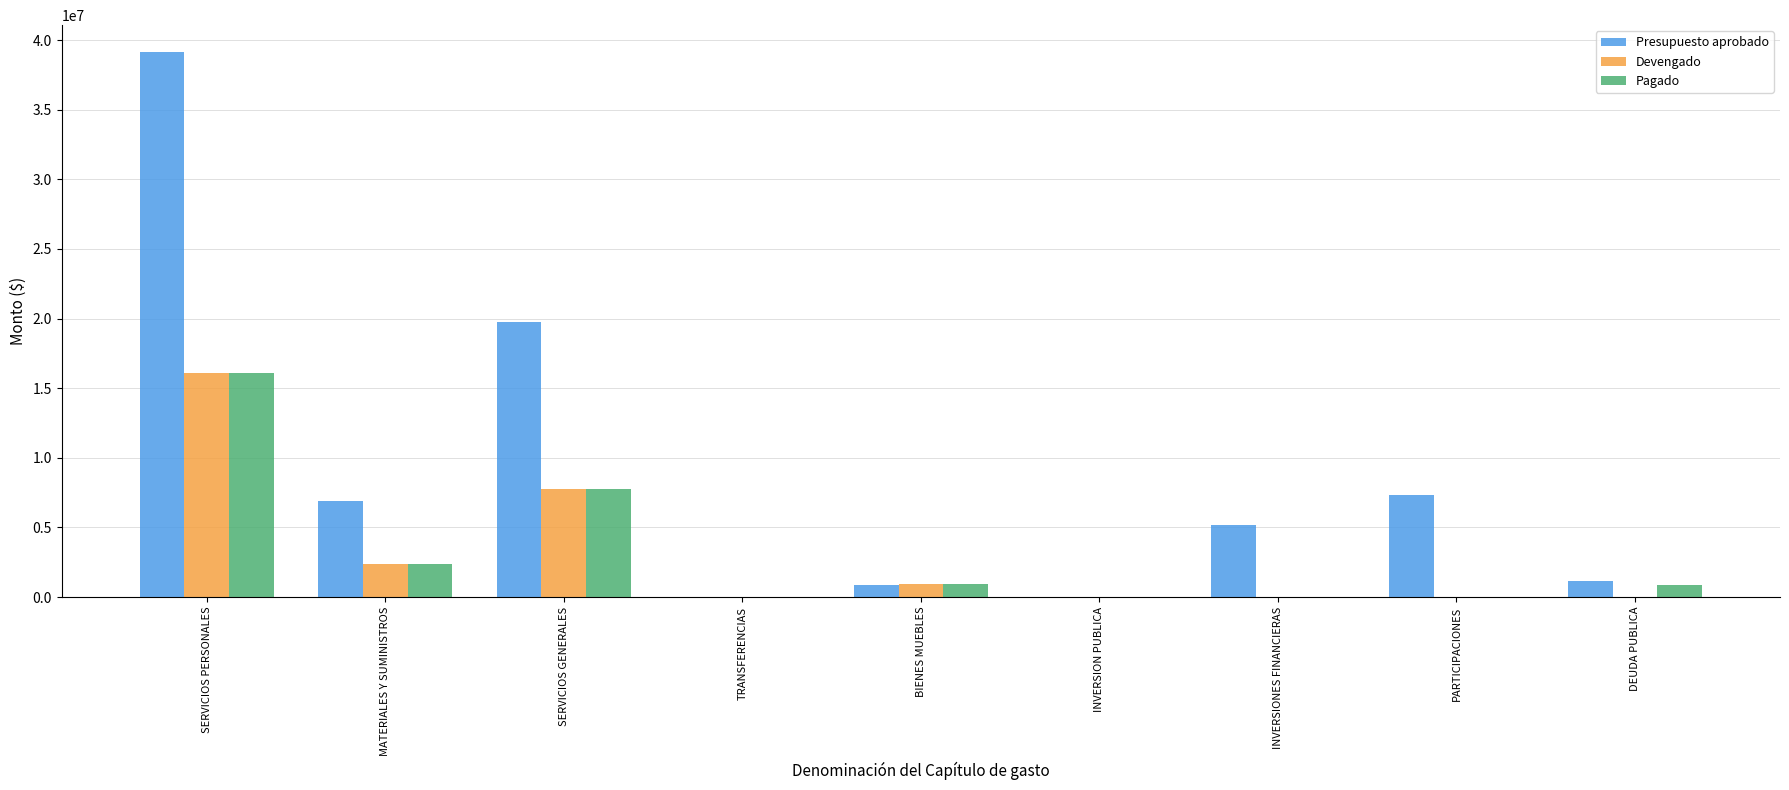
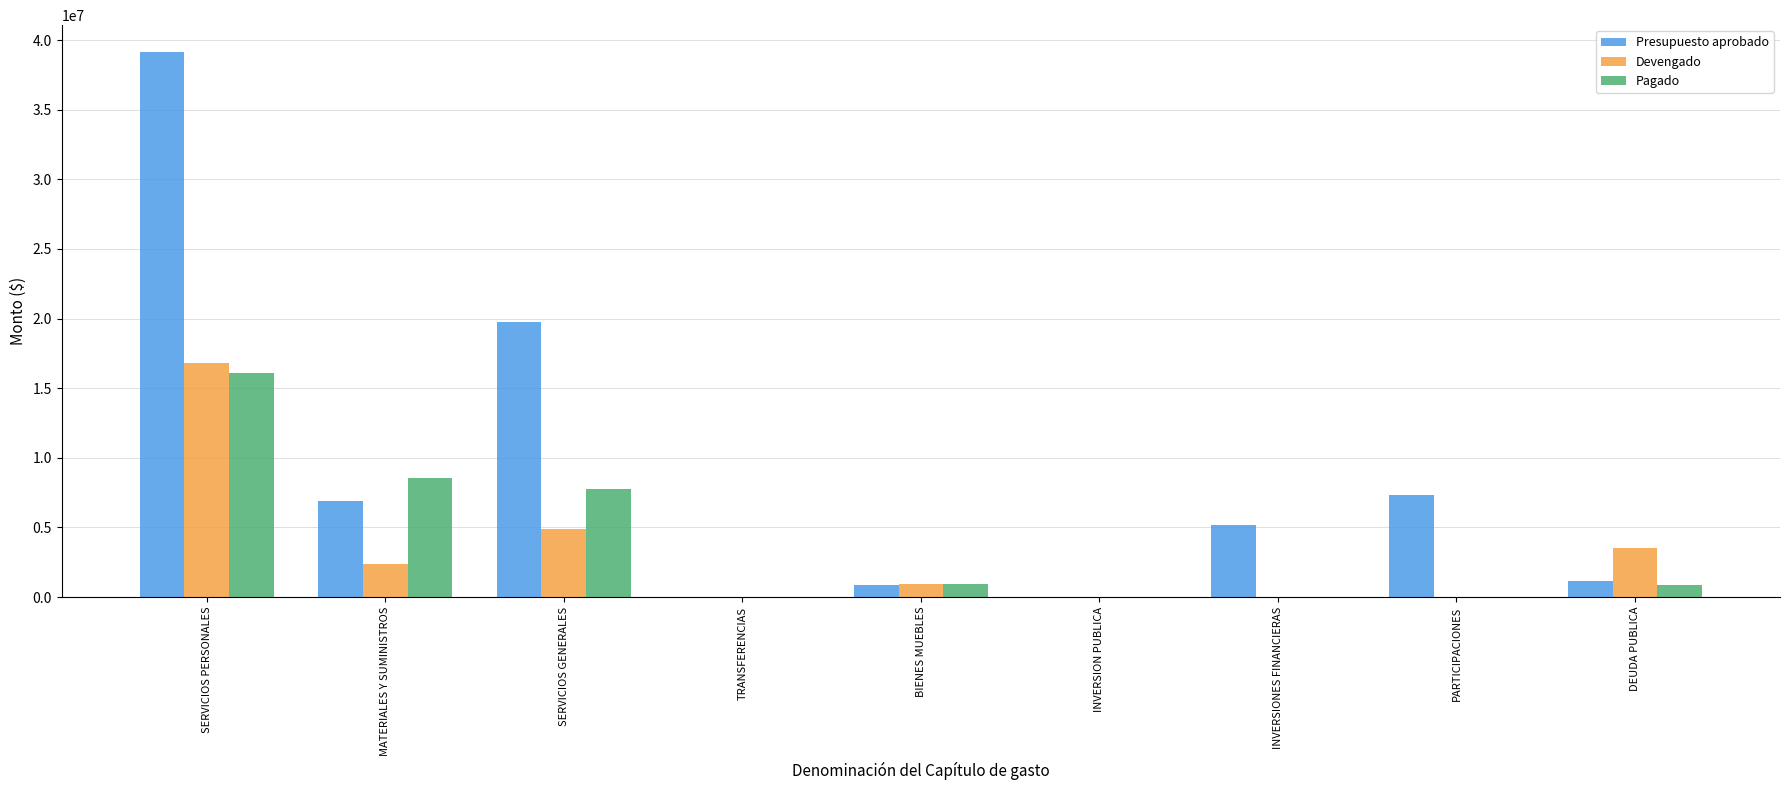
  {
    "Presupuesto aprobado": {
      "SERVICIOS PERSONALES": 39100000,
      "MATERIALES Y SUMINISTROS": 6900000,
      "SERVICIOS GENERALES": 19800000,
      "TRANSFERENCIAS": 0,
      "BIENES MUEBLES": 800000,
      "INVERSION PUBLICA": 0,
      "INVERSIONES FINANCIERAS": 5100000,
      "PARTICIPACIONES": 7300000,
      "DEUDA PUBLICA": 1200000
    },
    "Devengado": {
-     "SERVICIOS PERSONALES": 16100000,
+     "SERVICIOS PERSONALES": 16800000,
      "MATERIALES Y SUMINISTROS": 2400000,
-     "SERVICIOS GENERALES": 7700000,
+     "SERVICIOS GENERALES": 4900000,
      "TRANSFERENCIAS": 0,
      "BIENES MUEBLES": 900000,
      "INVERSION PUBLICA": 0,
      "INVERSIONES FINANCIERAS": 0,
      "PARTICIPACIONES": 0,
-     "DEUDA PUBLICA": 0
+     "DEUDA PUBLICA": 3500000
    },
    "Pagado": {
      "SERVICIOS PERSONALES": 16100000,
-     "MATERIALES Y SUMINISTROS": 2400000,
+     "MATERIALES Y SUMINISTROS": 8600000,
      "SERVICIOS GENERALES": 7700000,
      "TRANSFERENCIAS": 0,
      "BIENES MUEBLES": 900000,
      "INVERSION PUBLICA": 0,
      "INVERSIONES FINANCIERAS": 0,
      "PARTICIPACIONES": 0,
      "DEUDA PUBLICA": 900000
    }
  }
